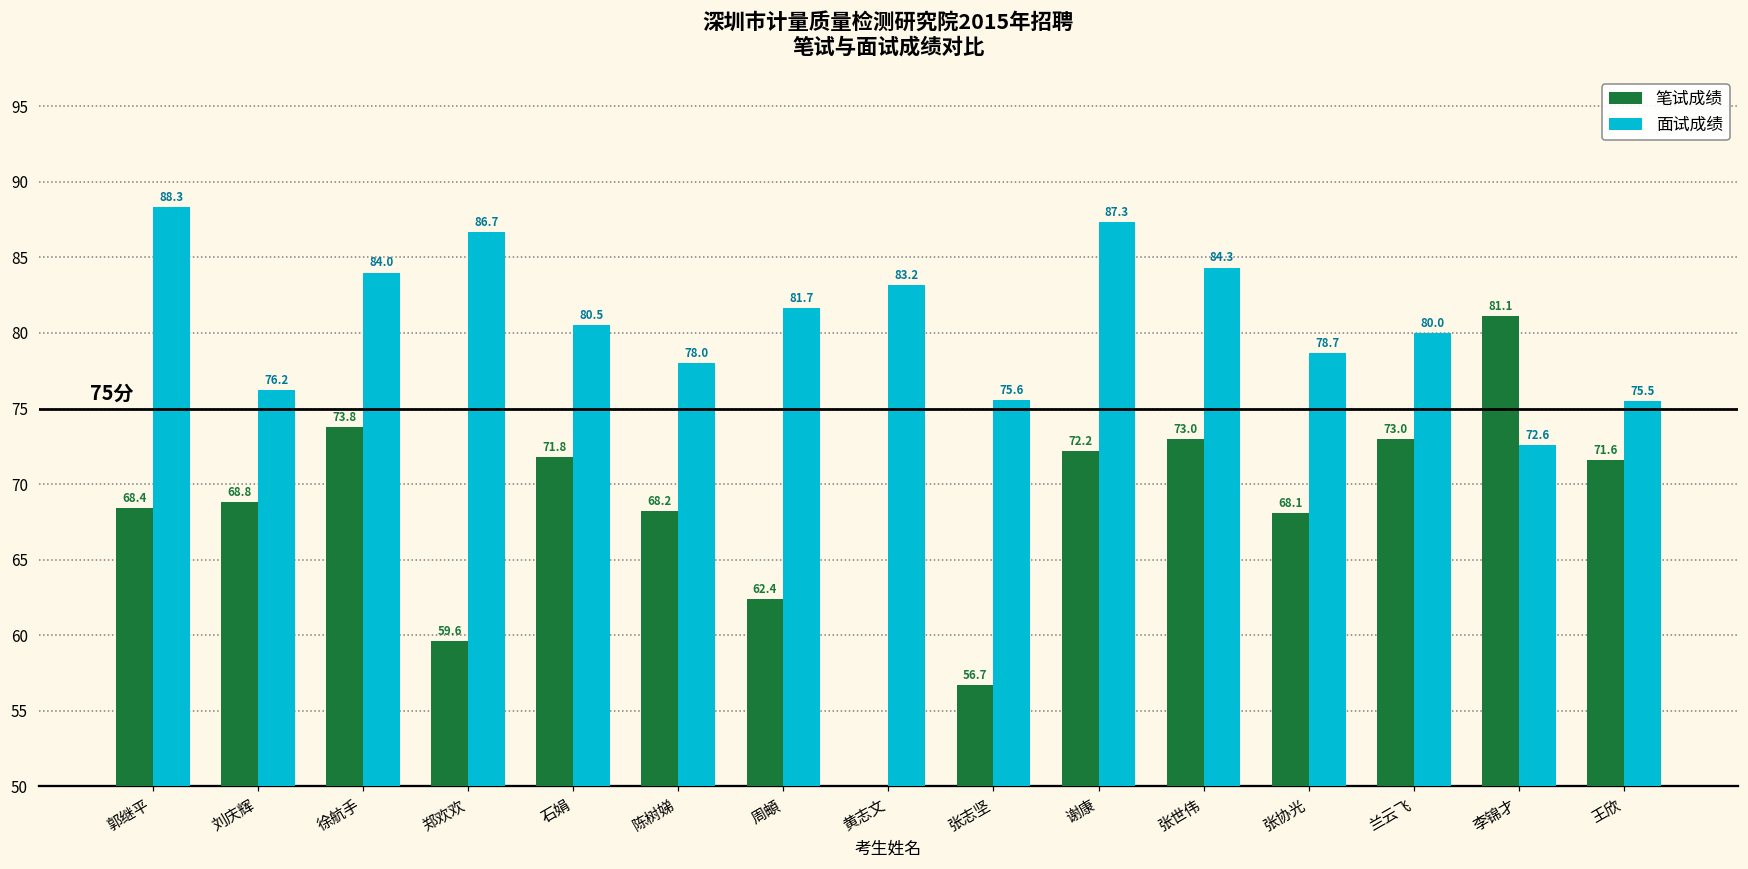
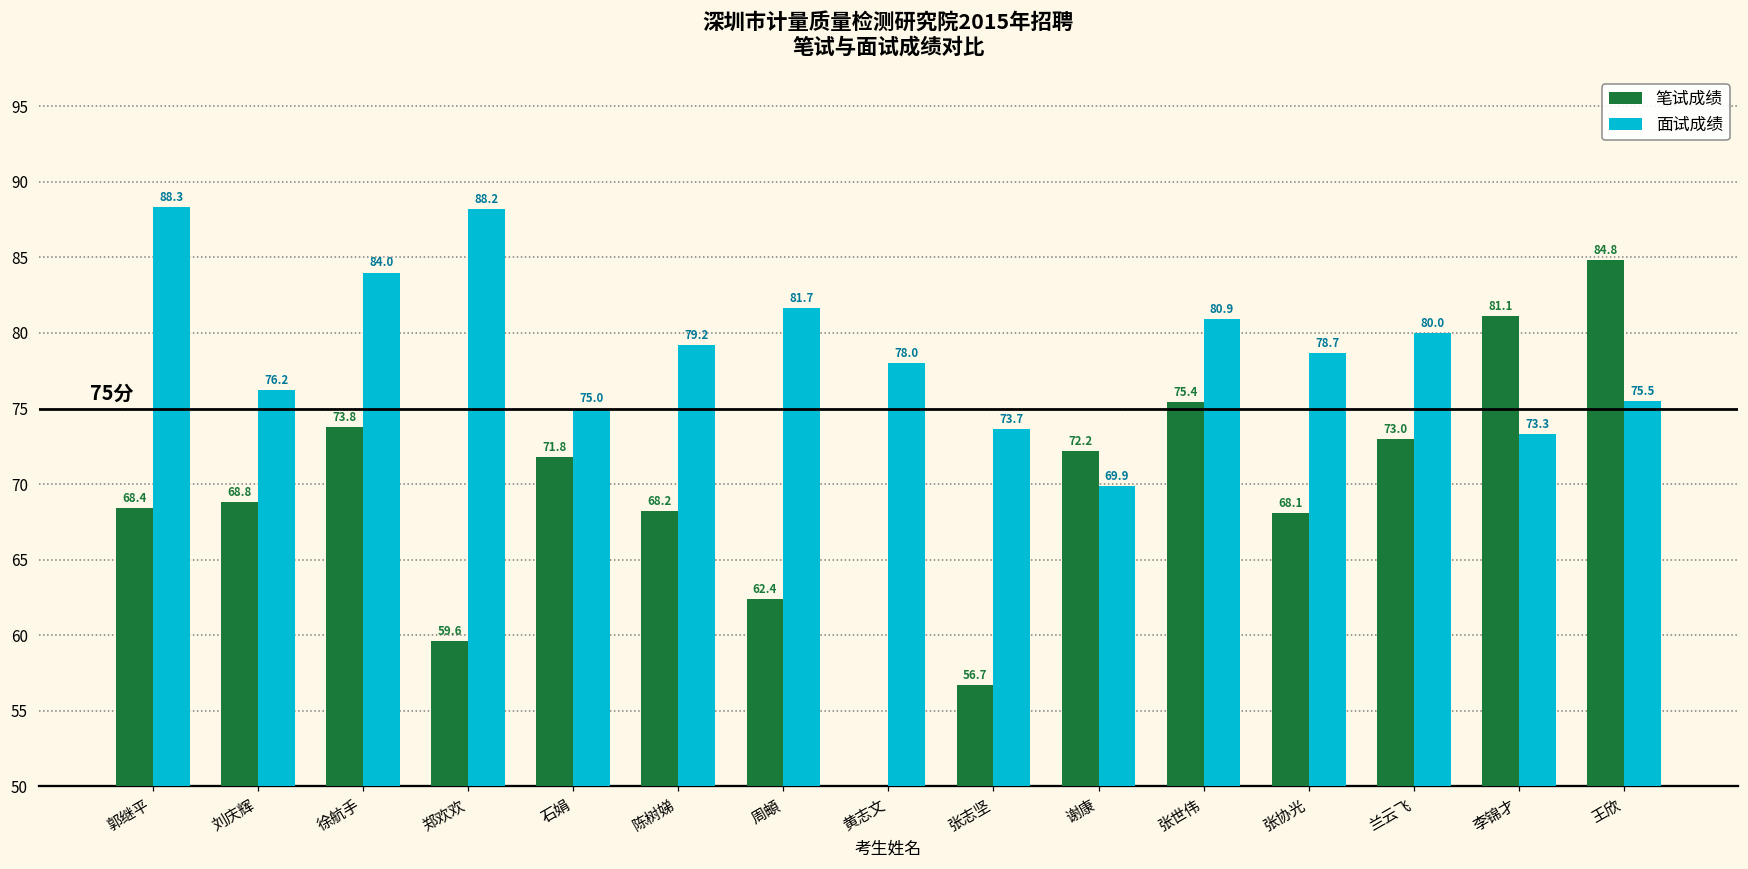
  {
    "笔试成绩": {
      "郭继平": 68.4,
      "刘庆辉": 68.8,
      "徐航手": 73.8,
      "郑欢欢": 59.6,
      "石娟": 71.8,
      "陈树娣": 68.2,
      "周頔": 62.4,
      "张志坚": 56.7,
      "谢康": 72.2,
-     "张世伟": 73.0,
+     "张世伟": 75.4,
      "张协光": 68.1,
      "兰云飞": 73.0,
      "李锦才": 81.1,
-     "王欣": 71.6
+     "王欣": 84.8
    },
    "面试成绩": {
      "郭继平": 88.3,
      "刘庆辉": 76.2,
      "徐航手": 84.0,
-     "郑欢欢": 86.7,
-     "石娟": 80.5,
-     "陈树娣": 78.0,
+     "郑欢欢": 88.2,
+     "石娟": 75.0,
+     "陈树娣": 79.2,
      "周頔": 81.7,
-     "黄志文": 83.2,
-     "张志坚": 75.6,
-     "谢康": 87.3,
-     "张世伟": 84.3,
+     "黄志文": 78.0,
+     "张志坚": 73.7,
+     "谢康": 69.9,
+     "张世伟": 80.9,
      "张协光": 78.7,
      "兰云飞": 80.0,
-     "李锦才": 72.6,
+     "李锦才": 73.3,
      "王欣": 75.5
    }
  }
